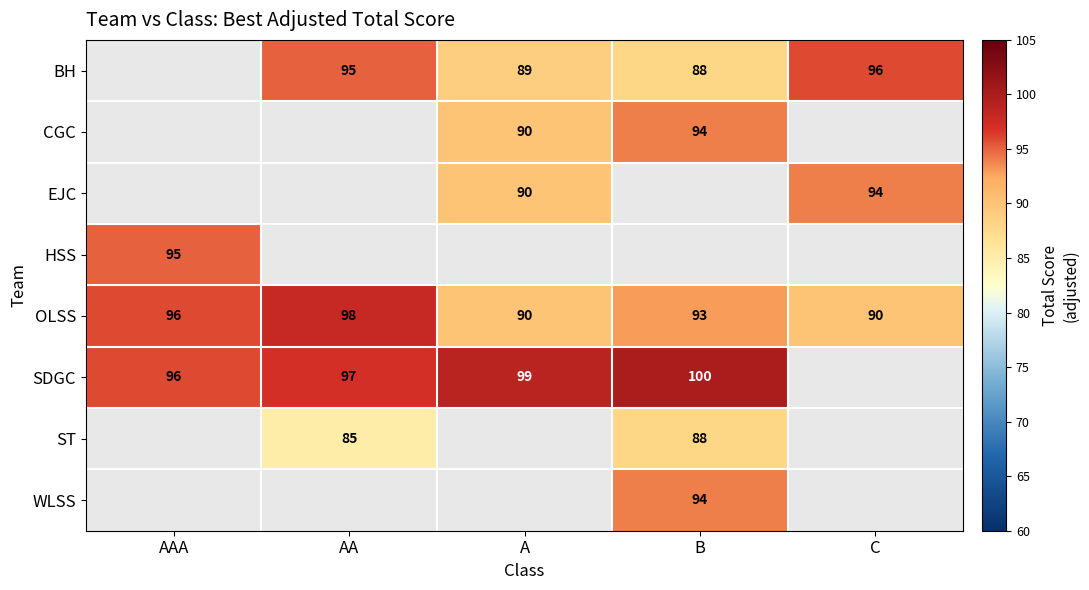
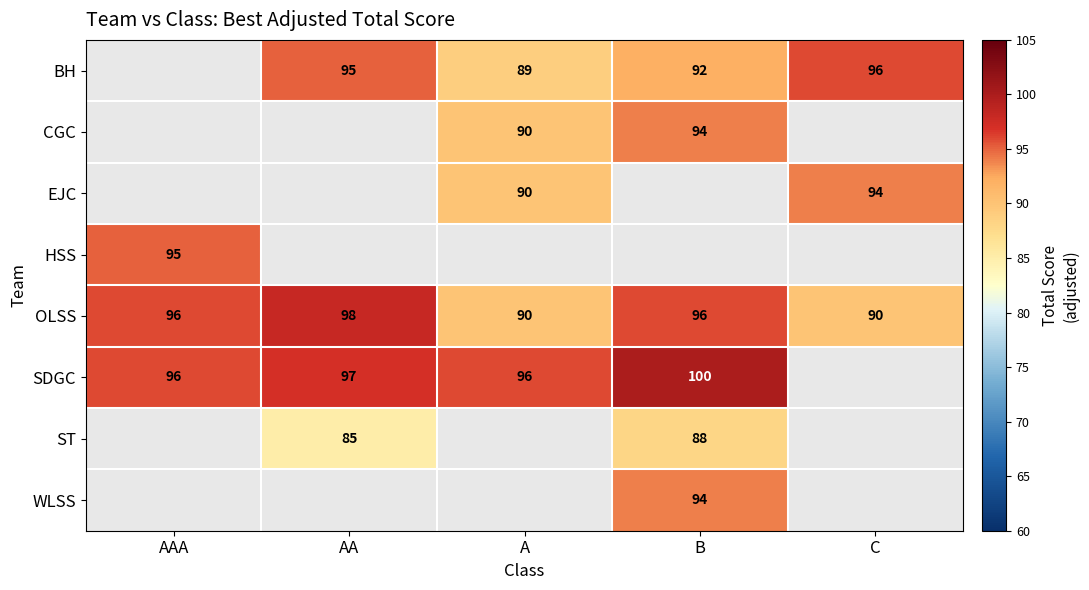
  {
    "BH": {
      "AA": 95,
      "A": 89,
-     "B": 88,
+     "B": 92,
      "C": 96
    },
    "CGC": {
      "A": 90,
      "B": 94
    },
    "EJC": {
      "A": 90,
      "C": 94
    },
    "HSS": {
      "AAA": 95
    },
    "OLSS": {
      "AAA": 96,
      "AA": 98,
      "A": 90,
-     "B": 93,
+     "B": 96,
      "C": 90
    },
    "SDGC": {
      "AAA": 96,
      "AA": 97,
-     "A": 99,
+     "A": 96,
      "B": 100
    },
    "ST": {
      "AA": 85,
      "B": 88
    },
    "WLSS": {
      "B": 94
    }
  }
